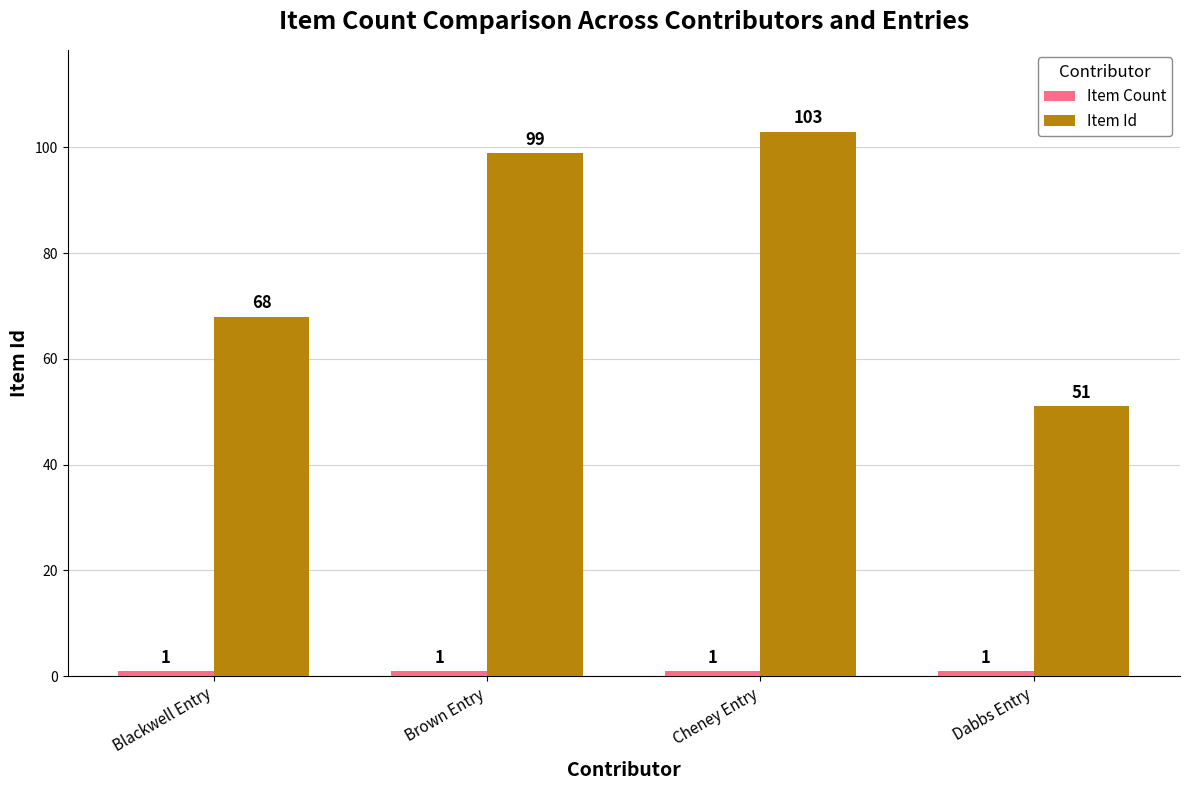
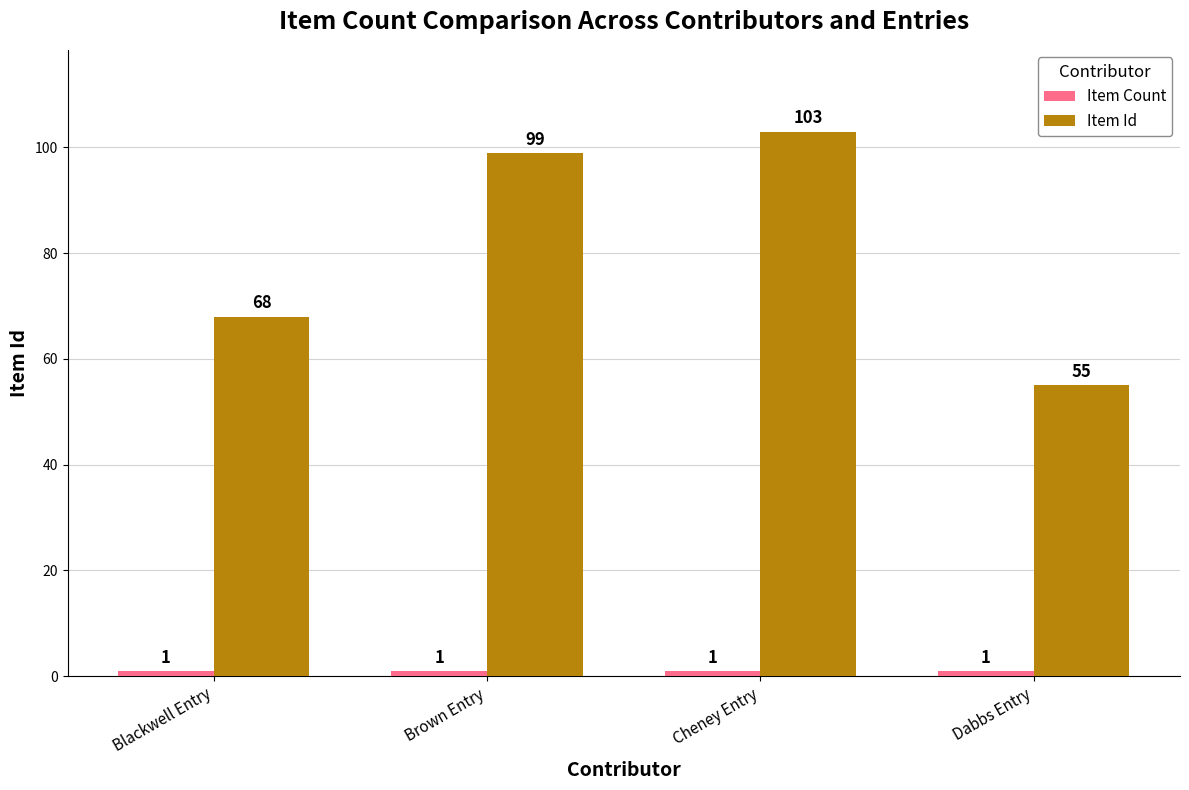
  {
    "Item Count": {
      "Blackwell Entry": 1,
      "Brown Entry": 1,
      "Cheney Entry": 1,
      "Dabbs Entry": 1
    },
    "Item Id": {
      "Blackwell Entry": 68,
      "Brown Entry": 99,
      "Cheney Entry": 103,
-     "Dabbs Entry": 51
+     "Dabbs Entry": 55
    }
  }
